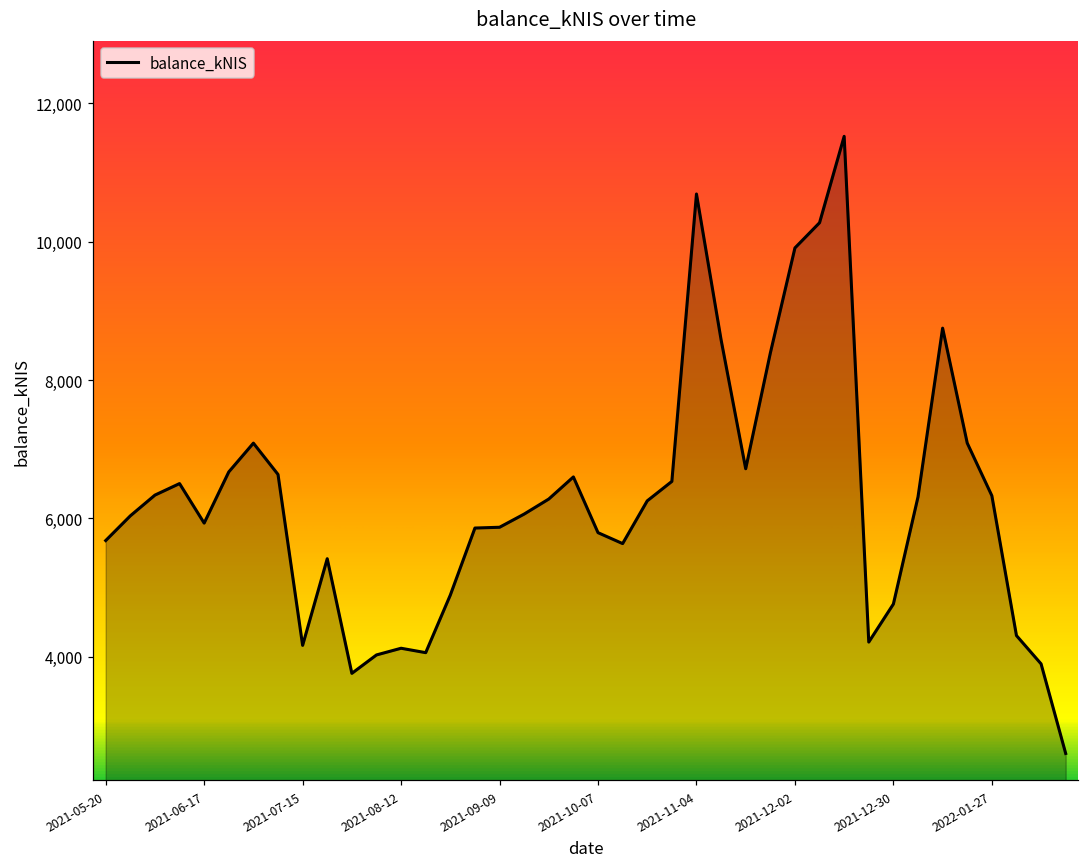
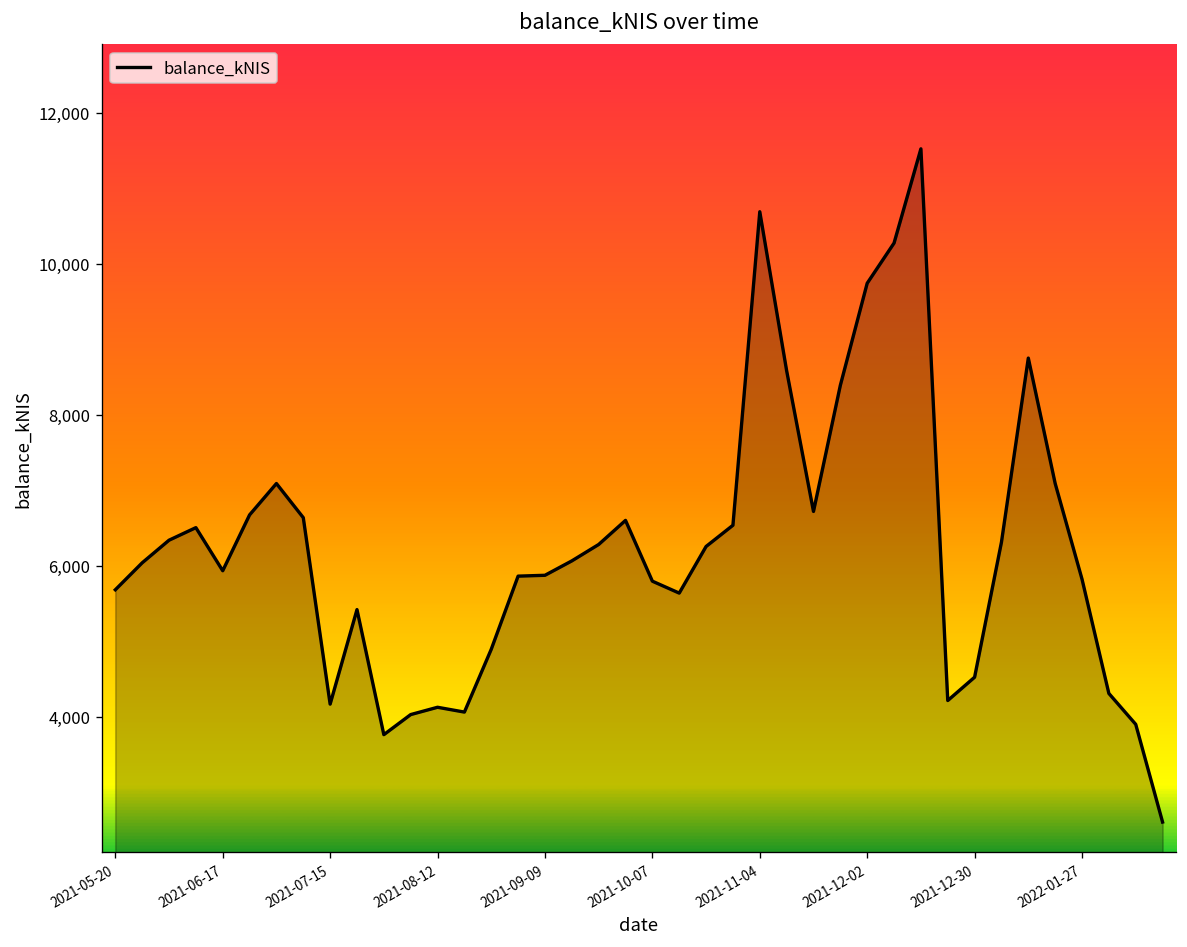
  {
    "2021-05-20": "5,700",
    "2021-06-17": "5,900",
    "2021-07-15": "4,200",
    "2021-08-12": "4,100",
    "2021-09-09": "5,900",
    "2021-10-07": "5,800",
    "2021-11-04": "10,700",
-   "2021-12-02": "9,900",
-   "2021-12-30": "4,800",
-   "2022-01-27": "6,300"
+   "2021-12-02": "9,700",
+   "2021-12-30": "4,500",
+   "2022-01-27": "5,800"
  }
